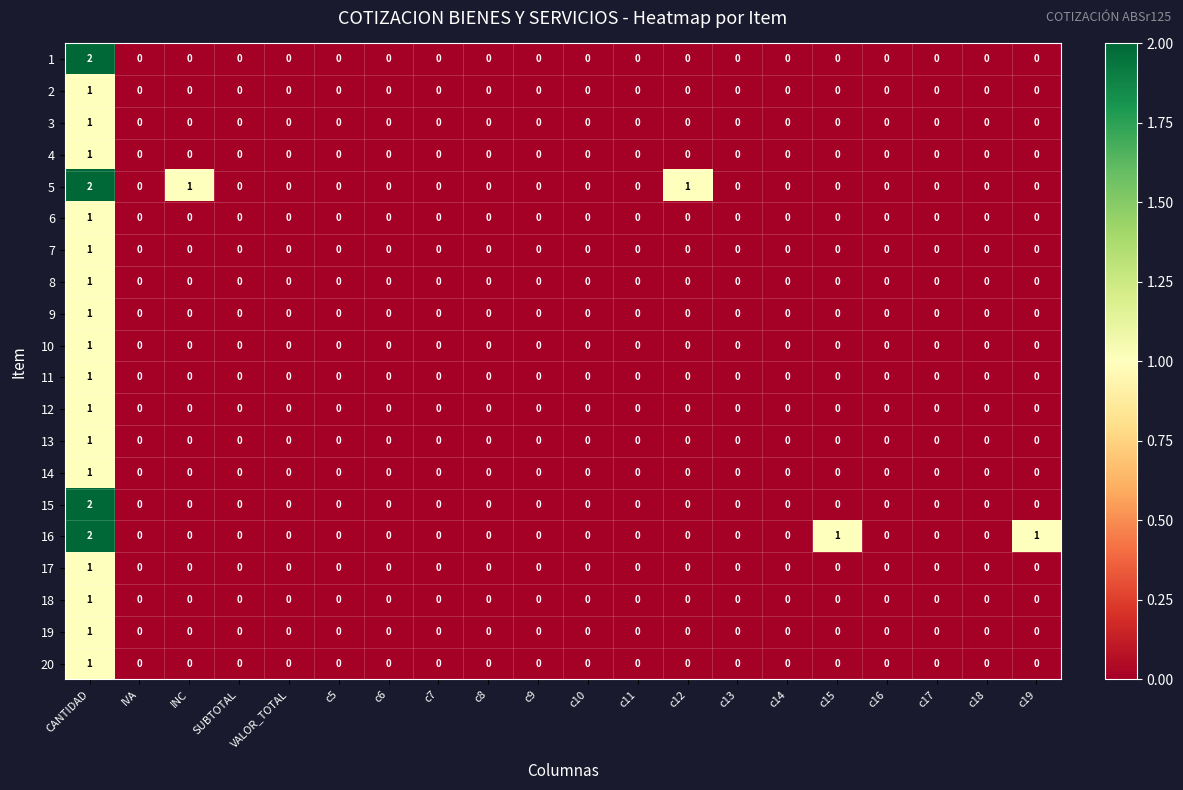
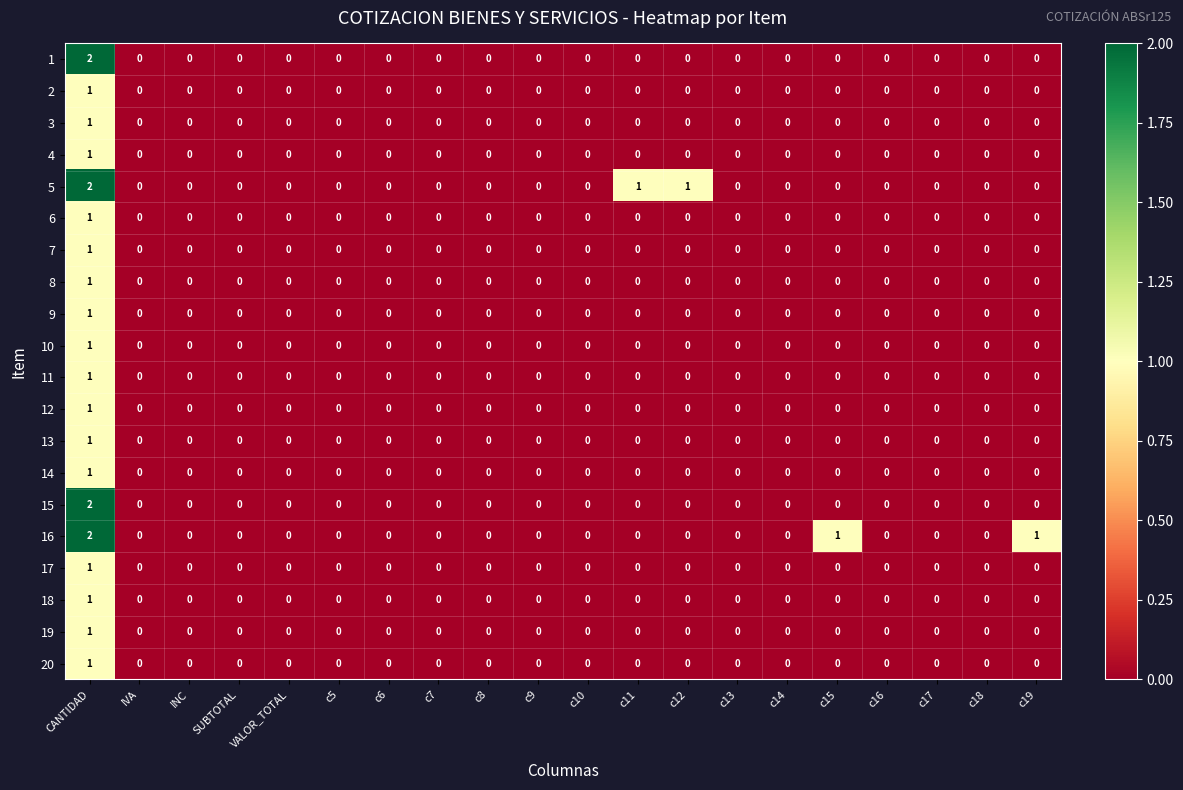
  {
    "5": {
      "CANTIDAD": 2,
      "IVA": 0,
-     "INC": 1,
+     "INC": 0,
      "SUBTOTAL": 0,
      "VALOR_TOTAL": 0,
      "c5": 0,
      "c6": 0,
      "c7": 0,
      "c8": 0,
      "c9": 0,
      "c10": 0,
-     "c11": 0,
+     "c11": 1,
      "c12": 1,
      "c13": 0,
      "c14": 0,
      "c15": 0,
      "c16": 0,
      "c17": 0,
      "c18": 0,
      "c19": 0
    }
  }
